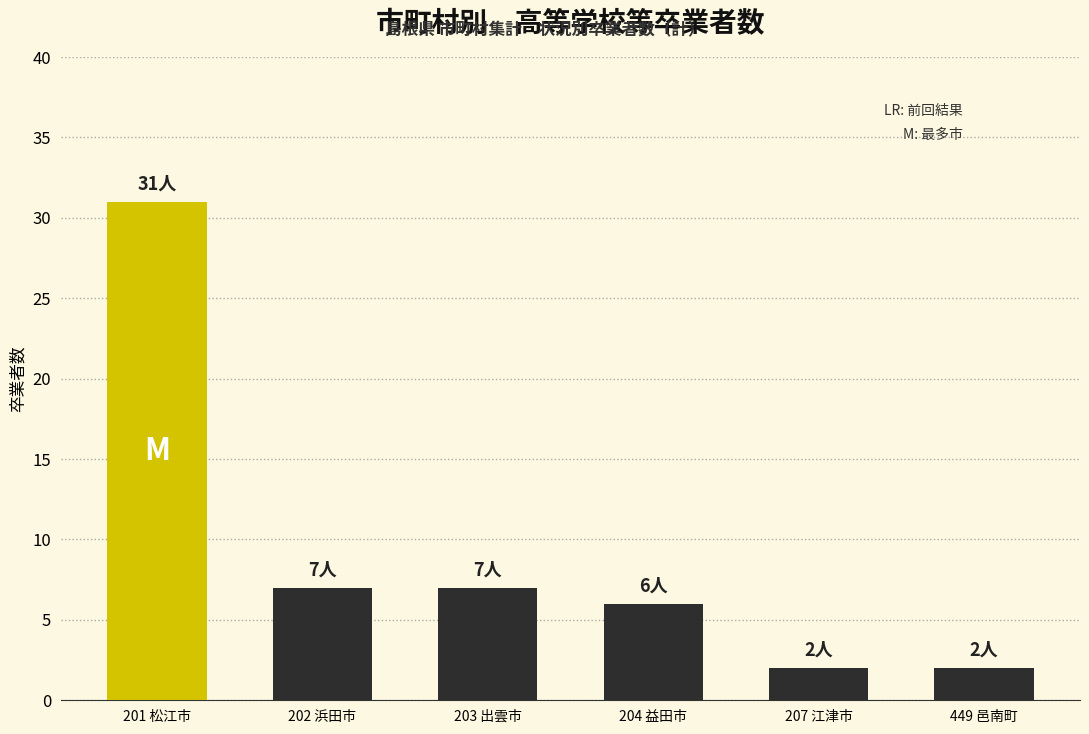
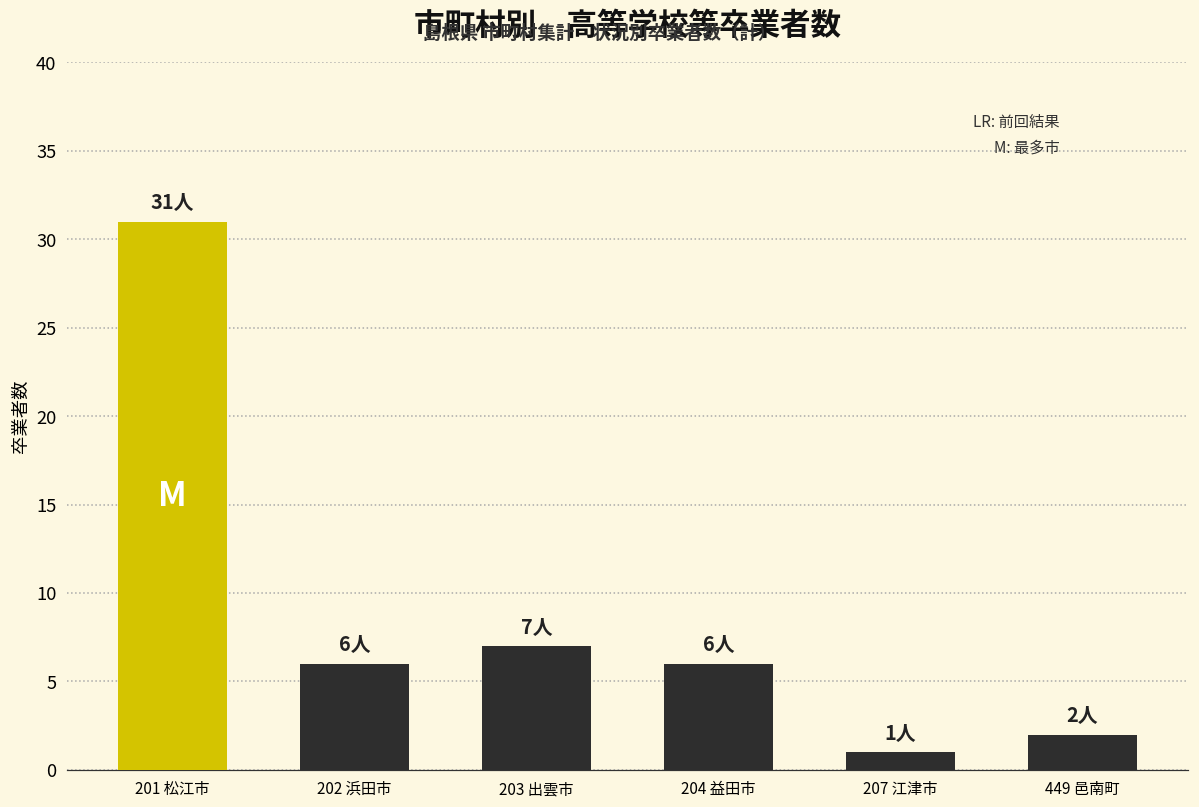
  {
    "201 松江市": "31人",
-   "202 浜田市": "7人",
+   "202 浜田市": "6人",
    "203 出雲市": "7人",
    "204 益田市": "6人",
-   "207 江津市": "2人",
+   "207 江津市": "1人",
    "449 邑南町": "2人"
  }
